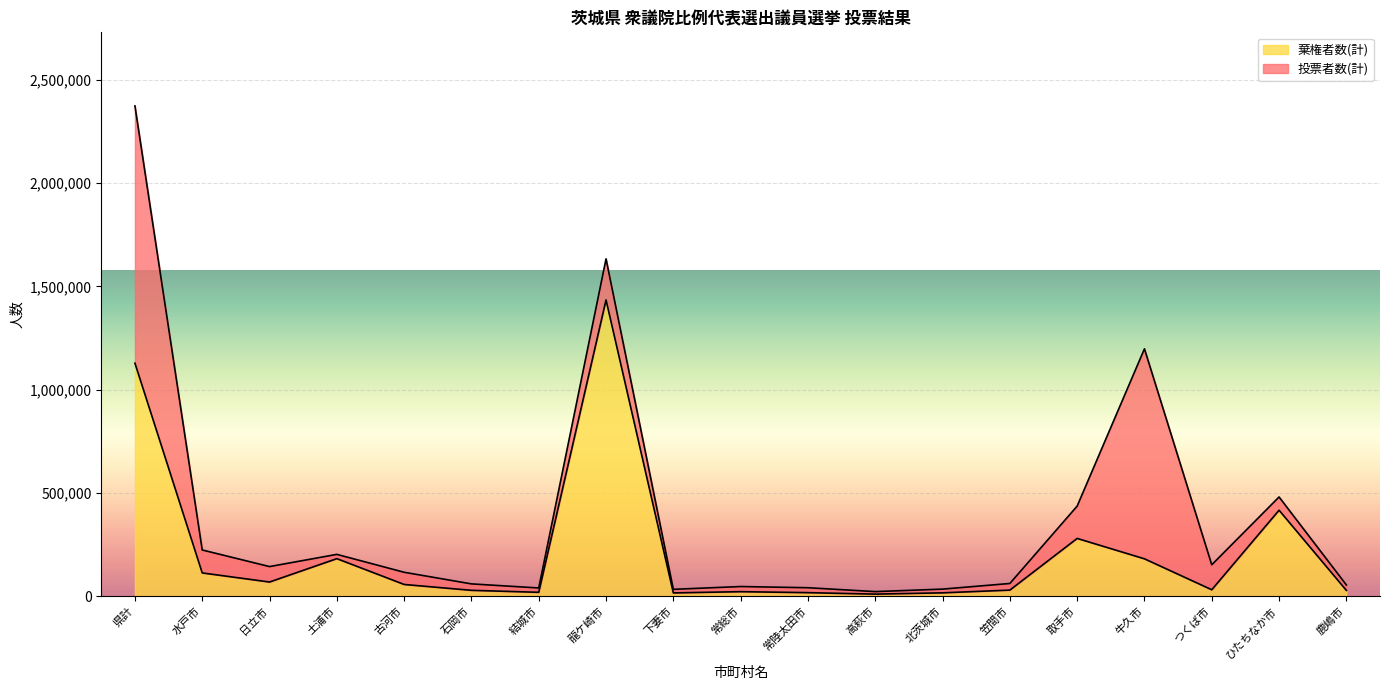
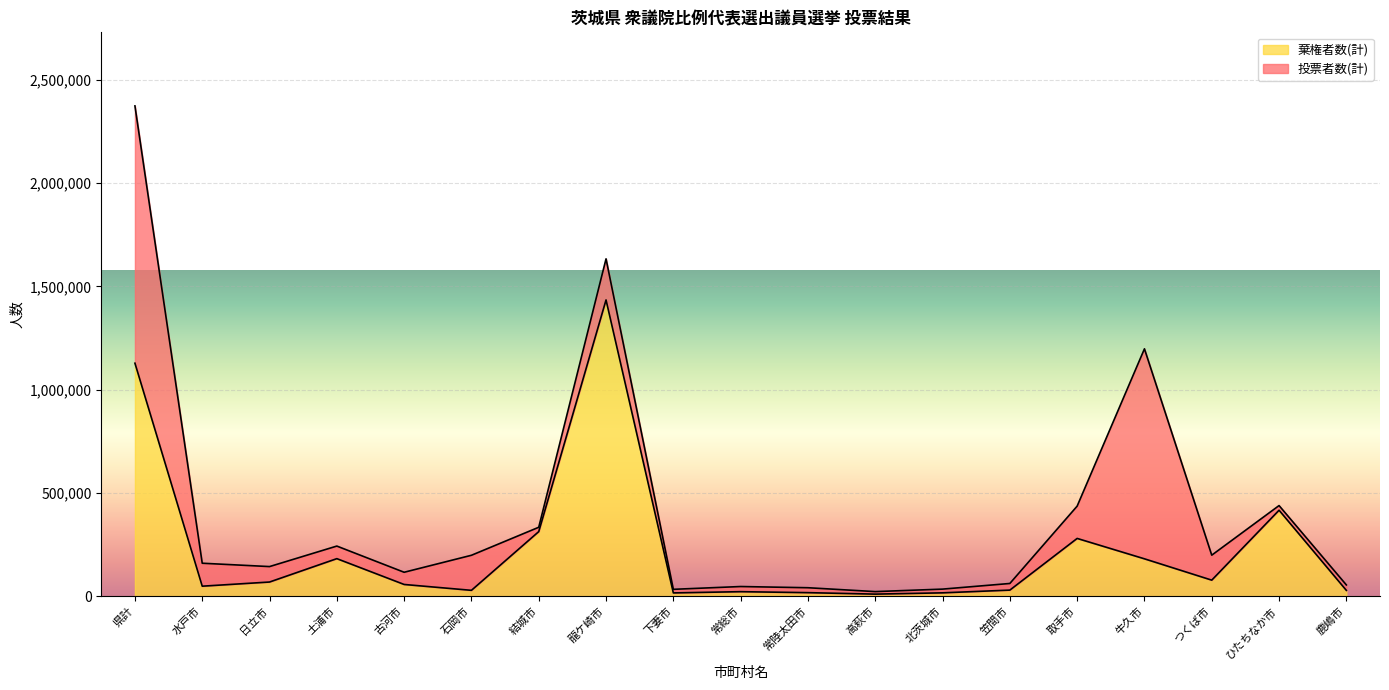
  {
    "棄権者数(計)": {
      "県計": "1,130,000",
-     "水戸市": "110,000",
+     "水戸市": "50,000",
      "日立市": "70,000",
      "土浦市": "180,000",
      "古河市": "60,000",
      "石岡市": "30,000",
-     "結城市": "20,000",
+     "結城市": "310,000",
      "龍ケ崎市": "1,430,000",
      "下妻市": "20,000",
      "常総市": "20,000",
      "常陸太田市": "20,000",
      "北茨城市": "20,000",
      "笠間市": "30,000",
      "取手市": "280,000",
      "牛久市": "180,000",
-     "つくば市": "30,000",
+     "つくば市": "80,000",
      "ひたちなか市": "420,000",
      "鹿嶋市": "30,000"
    },
    "投票者数(計)": {
      "県計": "1,250,000",
      "水戸市": "110,000",
      "日立市": "70,000",
-     "土浦市": "20,000",
+     "土浦市": "60,000",
      "古河市": "60,000",
-     "石岡市": "30,000",
+     "石岡市": "170,000",
      "結城市": "20,000",
      "龍ケ崎市": "200,000",
      "下妻市": "20,000",
      "常総市": "20,000",
      "常陸太田市": "20,000",
      "北茨城市": "20,000",
      "笠間市": "30,000",
      "取手市": "160,000",
      "牛久市": "1,020,000",
      "つくば市": "120,000",
-     "ひたちなか市": "60,000",
+     "ひたちなか市": "20,000",
      "鹿嶋市": "30,000"
    }
  }
